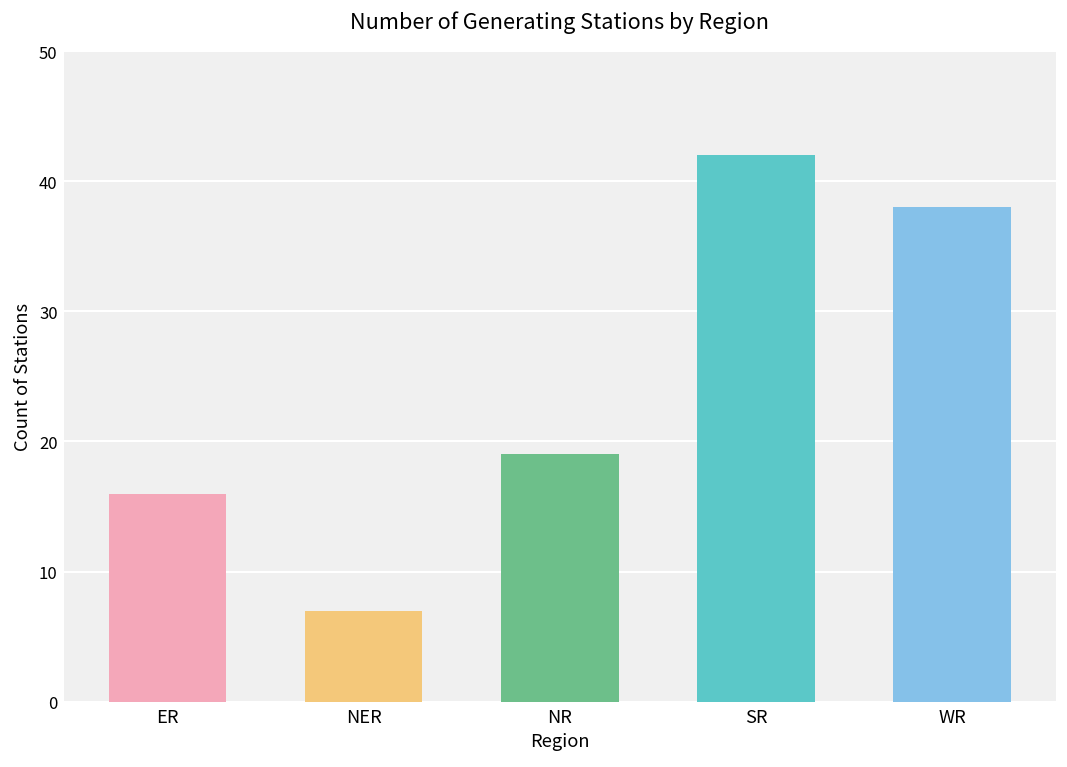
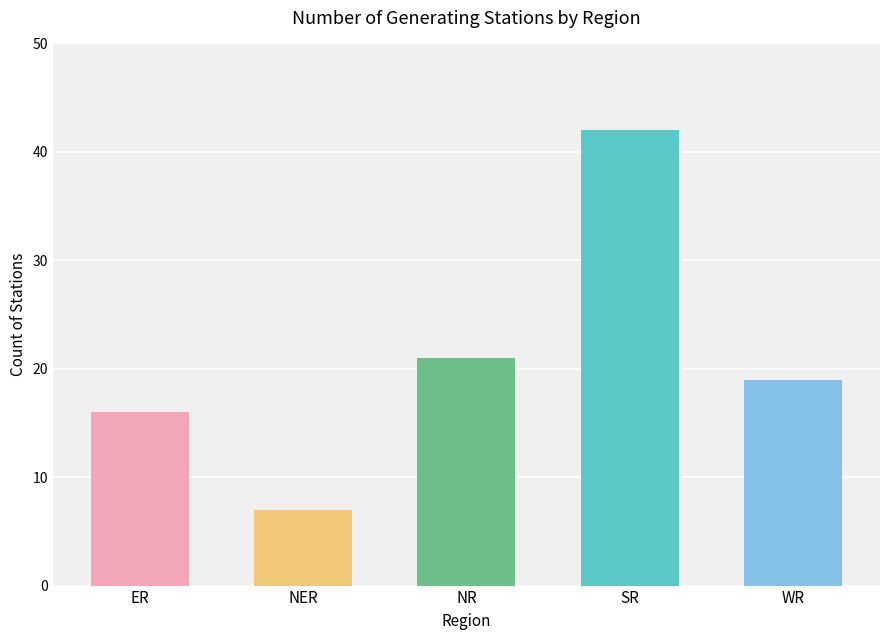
  {
    "ER": 16,
    "NER": 7,
-   "NR": 19,
+   "NR": 21,
    "SR": 42,
-   "WR": 38
+   "WR": 19
  }
